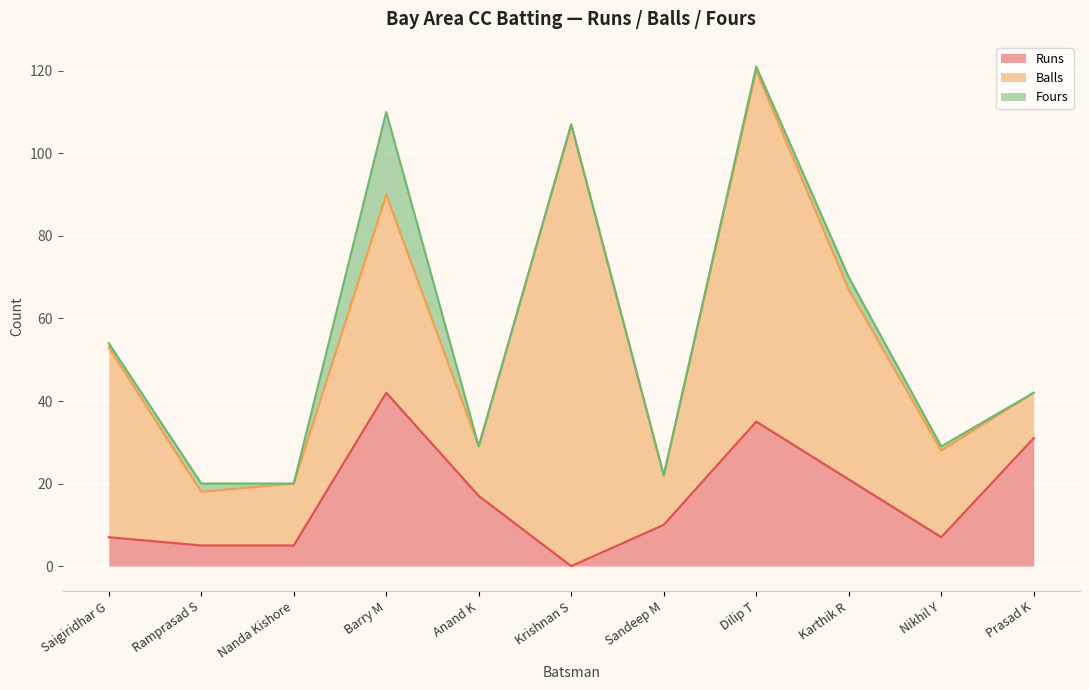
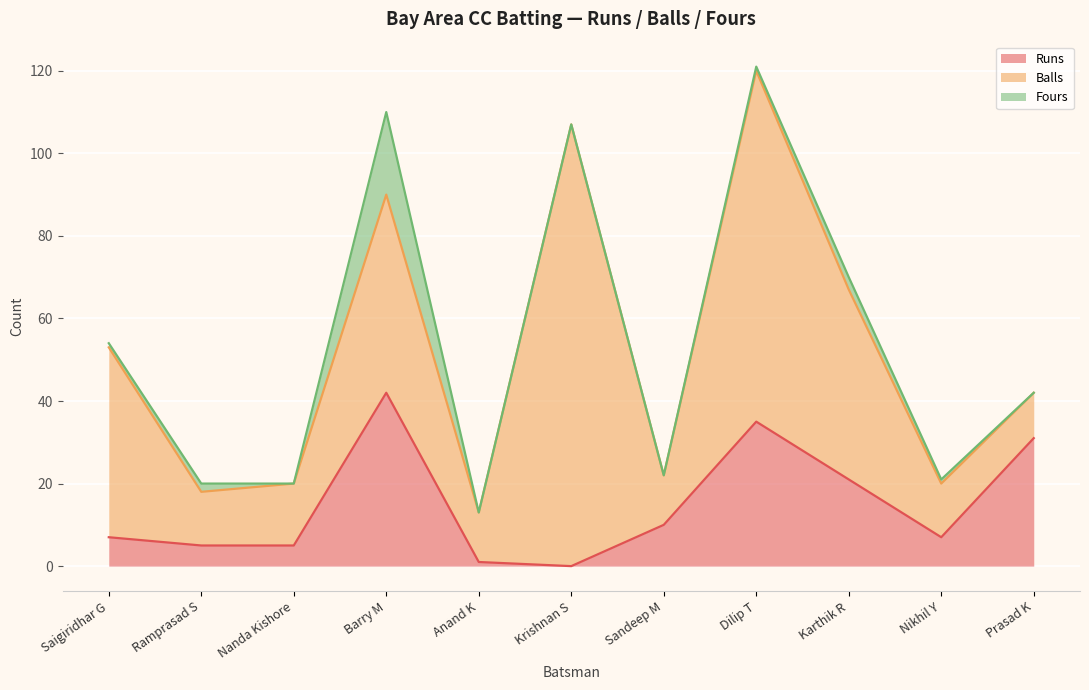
  {
    "Runs": {
      "Saigiridhar G": 7,
      "Ramprasad S": 5,
      "Nanda Kishore": 5,
      "Barry M": 42,
-     "Anand K": 17,
+     "Anand K": 1,
      "Krishnan S": 0,
      "Sandeep M": 10,
      "Dilip T": 35,
      "Karthik R": 21,
      "Nikhil Y": 7,
      "Prasad K": 31
    },
    "Balls": {
      "Saigiridhar G": 46,
      "Ramprasad S": 13,
      "Barry M": 48,
      "Dilip T": 85,
      "Karthik R": 46,
-     "Nikhil Y": 21
+     "Nikhil Y": 13
    },
    "Fours": {
      "Saigiridhar G": 1,
      "Ramprasad S": 2,
      "Barry M": 20,
      "Dilip T": 1,
      "Karthik R": 3,
      "Nikhil Y": 1
    }
  }
